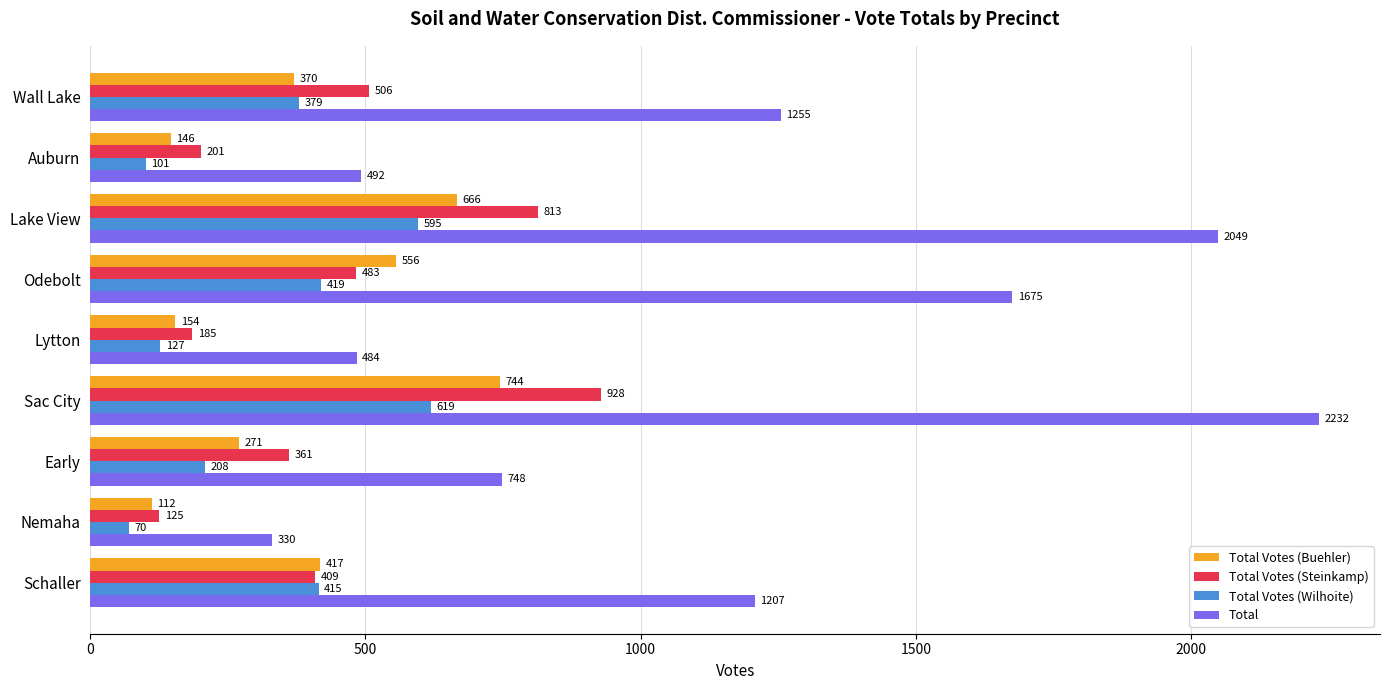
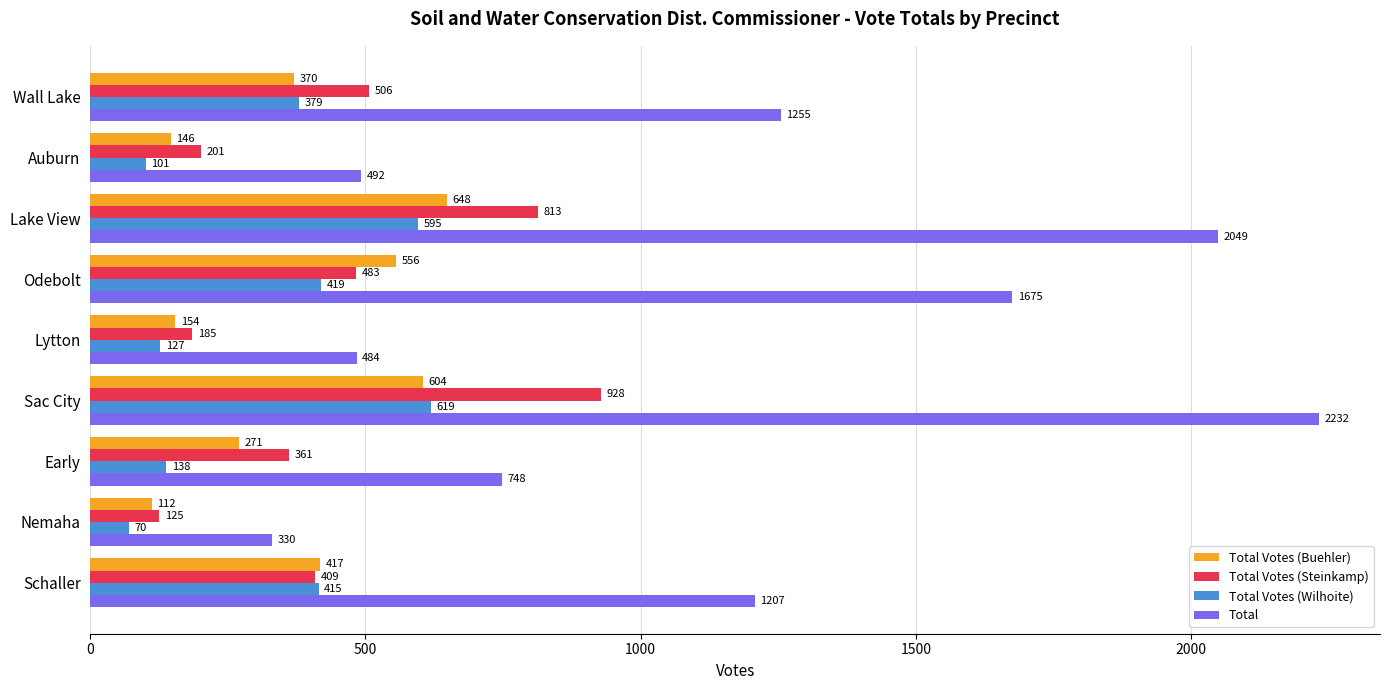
  {
    "Total Votes (Buehler)": {
      "Wall Lake": 370,
      "Auburn": 146,
-     "Lake View": 666,
+     "Lake View": 648,
      "Odebolt": 556,
      "Lytton": 154,
-     "Sac City": 744,
+     "Sac City": 604,
      "Early": 271,
      "Nemaha": 112,
      "Schaller": 417
    },
    "Total Votes (Steinkamp)": {
      "Wall Lake": 506,
      "Auburn": 201,
      "Lake View": 813,
      "Odebolt": 483,
      "Lytton": 185,
      "Sac City": 928,
      "Early": 361,
      "Nemaha": 125,
      "Schaller": 409
    },
    "Total Votes (Wilhoite)": {
      "Wall Lake": 379,
      "Auburn": 101,
      "Lake View": 595,
      "Odebolt": 419,
      "Lytton": 127,
      "Sac City": 619,
-     "Early": 208,
+     "Early": 138,
      "Nemaha": 70,
      "Schaller": 415
    },
    "Total": {
      "Wall Lake": 1255,
      "Auburn": 492,
      "Lake View": 2049,
      "Odebolt": 1675,
      "Lytton": 484,
      "Sac City": 2232,
      "Early": 748,
      "Nemaha": 330,
      "Schaller": 1207
    }
  }
